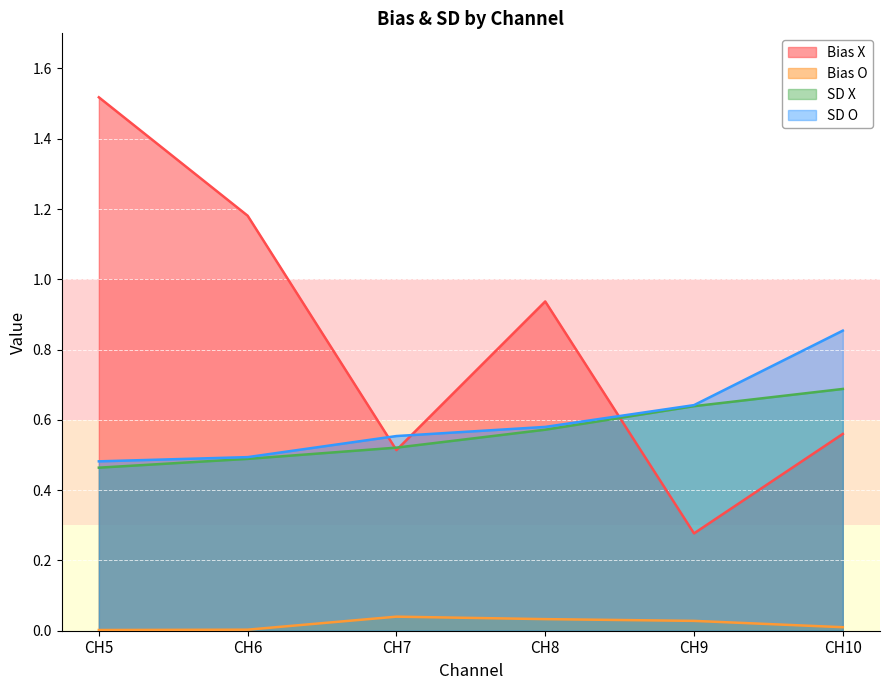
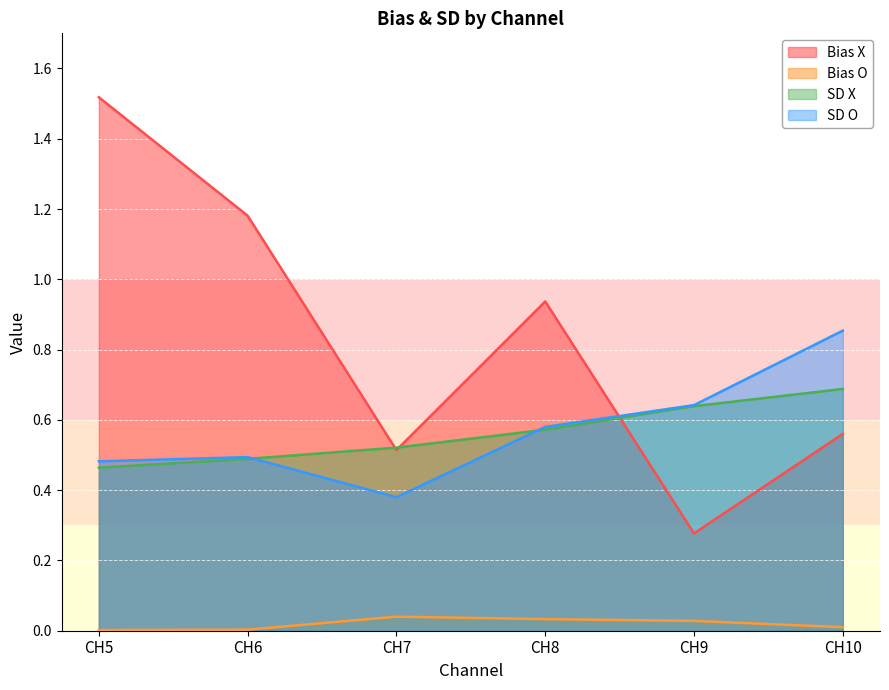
  {
    "Bias X": {
      "CH5": 1.52,
      "CH6": 1.18,
      "CH8": 0.94,
      "CH9": 0.28,
      "CH10": 0.56
    },
    "Bias O": {
      "CH5": 0.00,
      "CH6": 0.00,
      "CH7": 0.04,
      "CH8": 0.03,
      "CH9": 0.03,
      "CH10": 0.01
    },
    "SD X": {
      "CH5": 0.46,
      "CH8": 0.57,
      "CH10": 0.69
    },
    "SD O": {
      "CH5": 0.48,
-     "CH7": 0.55,
+     "CH7": 0.38,
      "CH8": 0.58,
      "CH10": 0.85
    }
  }
